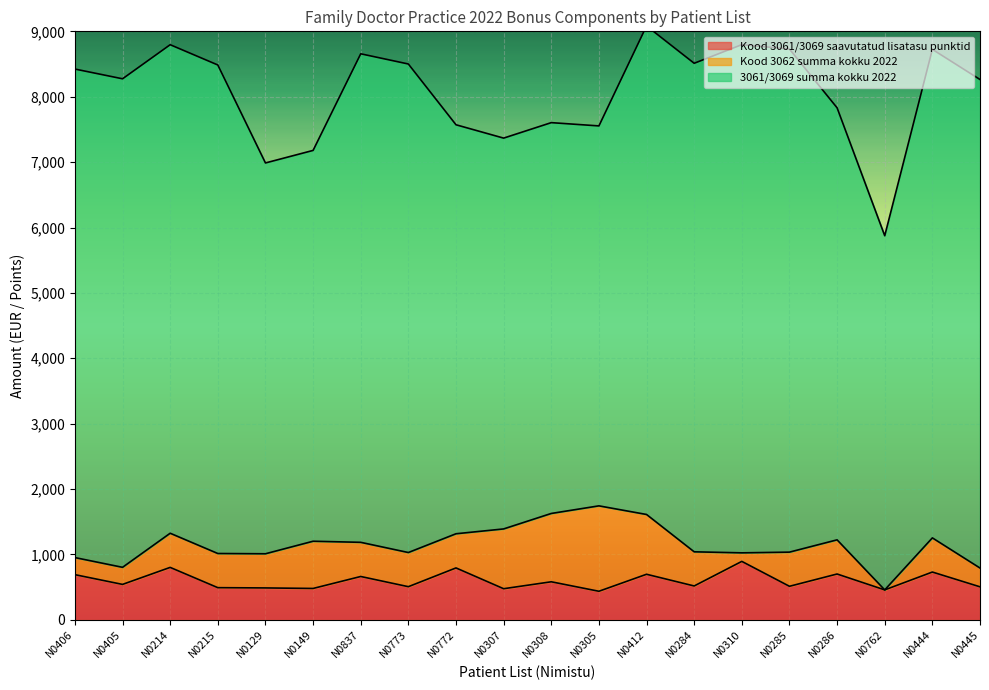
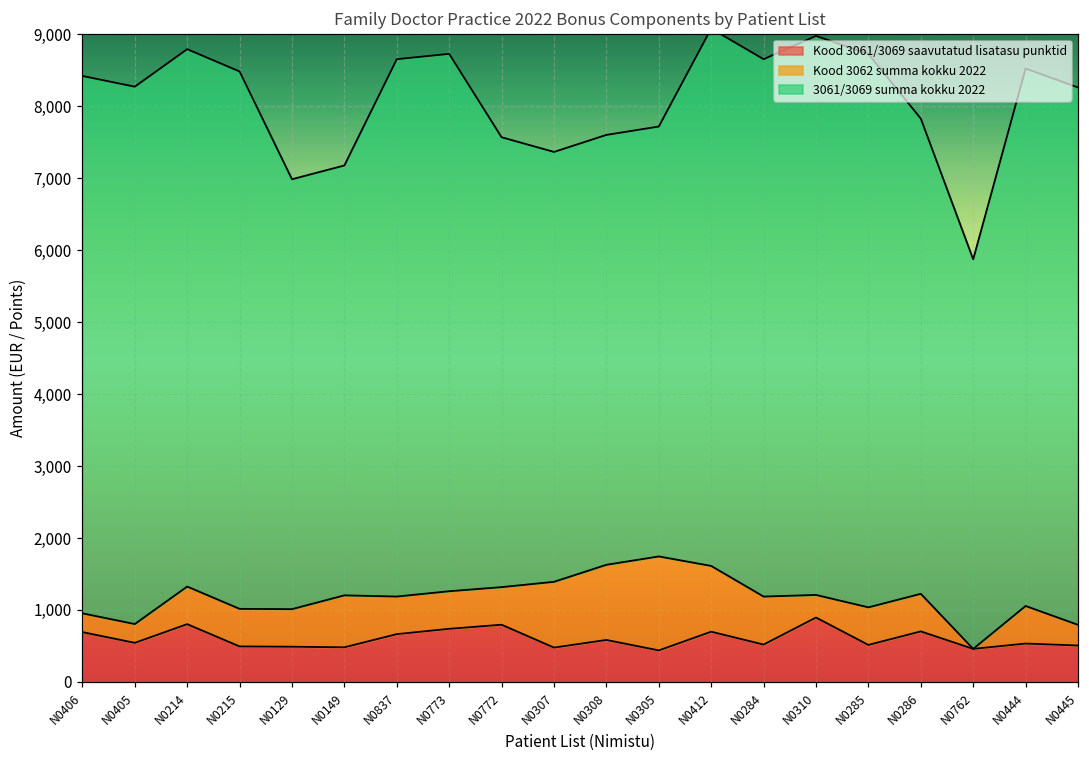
  {
    "Kood 3061/3069 saavutatud lisatasu punktid": {
      "N0406": "700",
      "N0405": "500",
      "N0214": "800",
      "N0215": "500",
      "N0129": "500",
      "N0149": "500",
      "N0837": "700",
-     "N0773": "500",
+     "N0773": "700",
      "N0772": "800",
      "N0307": "500",
      "N0308": "600",
      "N0305": "400",
      "N0412": "700",
      "N0284": "500",
      "N0310": "900",
      "N0285": "500",
      "N0286": "700",
-     "N0444": "700",
+     "N0444": "500",
      "N0445": "500"
    },
    "Kood 3062 summa kokku 2022": {
      "N0406": "300",
      "N0405": "300",
      "N0214": "500",
      "N0215": "500",
      "N0129": "500",
      "N0149": "700",
      "N0837": "500",
      "N0773": "500",
      "N0772": "500",
      "N0307": "900",
      "N0308": "1,000",
      "N0305": "1,300",
      "N0412": "900",
-     "N0284": "500",
-     "N0310": "100",
+     "N0284": "700",
+     "N0310": "300",
      "N0285": "500",
      "N0286": "500",
      "N0444": "500",
      "N0445": "300"
    },
    "3061/3069 summa kokku 2022": {
      "N0406": "7,500",
      "N0405": "7,500",
      "N0214": "7,500",
      "N0215": "7,500",
      "N0129": "6,000",
      "N0149": "6,000",
      "N0837": "7,500",
      "N0773": "7,500",
      "N0772": "6,300",
      "N0307": "6,000",
      "N0308": "6,000",
-     "N0305": "5,800",
+     "N0305": "6,000",
      "N0284": "7,500",
      "N0286": "6,600",
      "N0762": "5,400",
      "N0445": "7,500"
    }
  }
